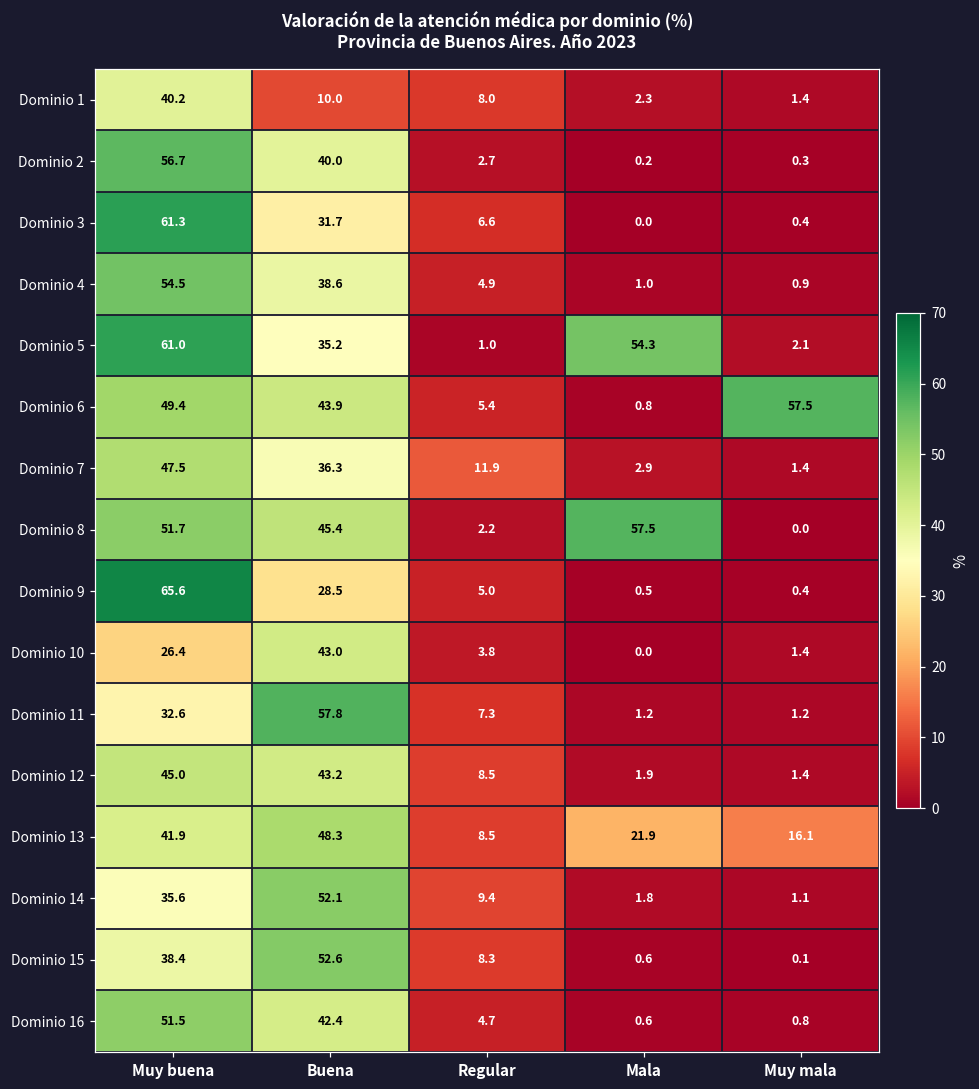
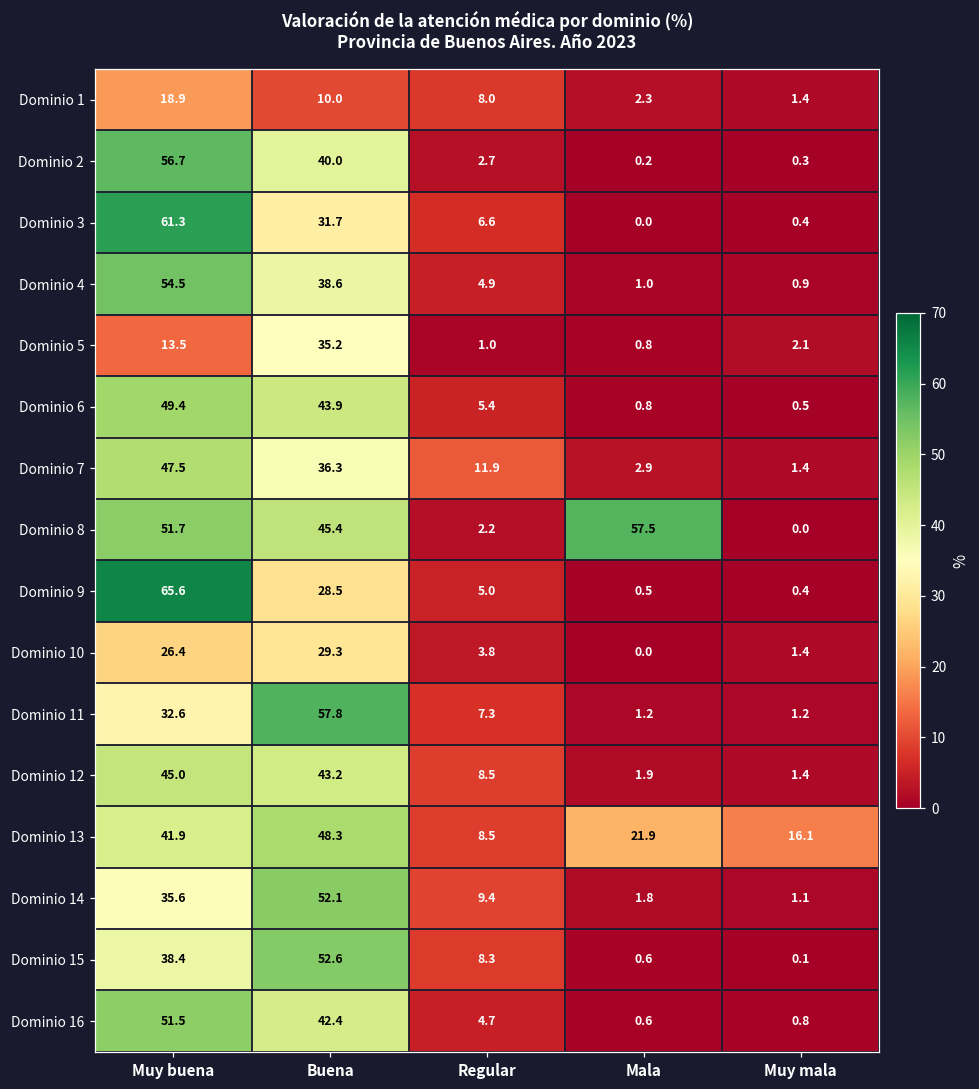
  {
    "Dominio 1": {
-     "Muy buena": 40.2,
+     "Muy buena": 18.9,
      "Buena": 10.0,
      "Regular": 8.0,
      "Mala": 2.3,
      "Muy mala": 1.4
    },
    "Dominio 2": {
      "Muy buena": 56.7,
      "Buena": 40.0,
      "Regular": 2.7,
      "Mala": 0.2,
      "Muy mala": 0.3
    },
    "Dominio 3": {
      "Muy buena": 61.3,
      "Buena": 31.7,
      "Regular": 6.6,
      "Mala": 0.0,
      "Muy mala": 0.4
    },
    "Dominio 4": {
      "Muy buena": 54.5,
      "Buena": 38.6,
      "Regular": 4.9,
      "Mala": 1.0,
      "Muy mala": 0.9
    },
    "Dominio 5": {
-     "Muy buena": 61.0,
+     "Muy buena": 13.5,
      "Buena": 35.2,
      "Regular": 1.0,
-     "Mala": 54.3,
+     "Mala": 0.8,
      "Muy mala": 2.1
    },
    "Dominio 6": {
      "Muy buena": 49.4,
      "Buena": 43.9,
      "Regular": 5.4,
      "Mala": 0.8,
-     "Muy mala": 57.5
+     "Muy mala": 0.5
    },
    "Dominio 7": {
      "Muy buena": 47.5,
      "Buena": 36.3,
      "Regular": 11.9,
      "Mala": 2.9,
      "Muy mala": 1.4
    },
    "Dominio 8": {
      "Muy buena": 51.7,
      "Buena": 45.4,
      "Regular": 2.2,
      "Mala": 57.5,
      "Muy mala": 0.0
    },
    "Dominio 9": {
      "Muy buena": 65.6,
      "Buena": 28.5,
      "Regular": 5.0,
      "Mala": 0.5,
      "Muy mala": 0.4
    },
    "Dominio 10": {
      "Muy buena": 26.4,
-     "Buena": 43.0,
+     "Buena": 29.3,
      "Regular": 3.8,
      "Mala": 0.0,
      "Muy mala": 1.4
    },
    "Dominio 11": {
      "Muy buena": 32.6,
      "Buena": 57.8,
      "Regular": 7.3,
      "Mala": 1.2,
      "Muy mala": 1.2
    },
    "Dominio 12": {
      "Muy buena": 45.0,
      "Buena": 43.2,
      "Regular": 8.5,
      "Mala": 1.9,
      "Muy mala": 1.4
    },
    "Dominio 13": {
      "Muy buena": 41.9,
      "Buena": 48.3,
      "Regular": 8.5,
      "Mala": 21.9,
      "Muy mala": 16.1
    },
    "Dominio 14": {
      "Muy buena": 35.6,
      "Buena": 52.1,
      "Regular": 9.4,
      "Mala": 1.8,
      "Muy mala": 1.1
    },
    "Dominio 15": {
      "Muy buena": 38.4,
      "Buena": 52.6,
      "Regular": 8.3,
      "Mala": 0.6,
      "Muy mala": 0.1
    },
    "Dominio 16": {
      "Muy buena": 51.5,
      "Buena": 42.4,
      "Regular": 4.7,
      "Mala": 0.6,
      "Muy mala": 0.8
    }
  }
